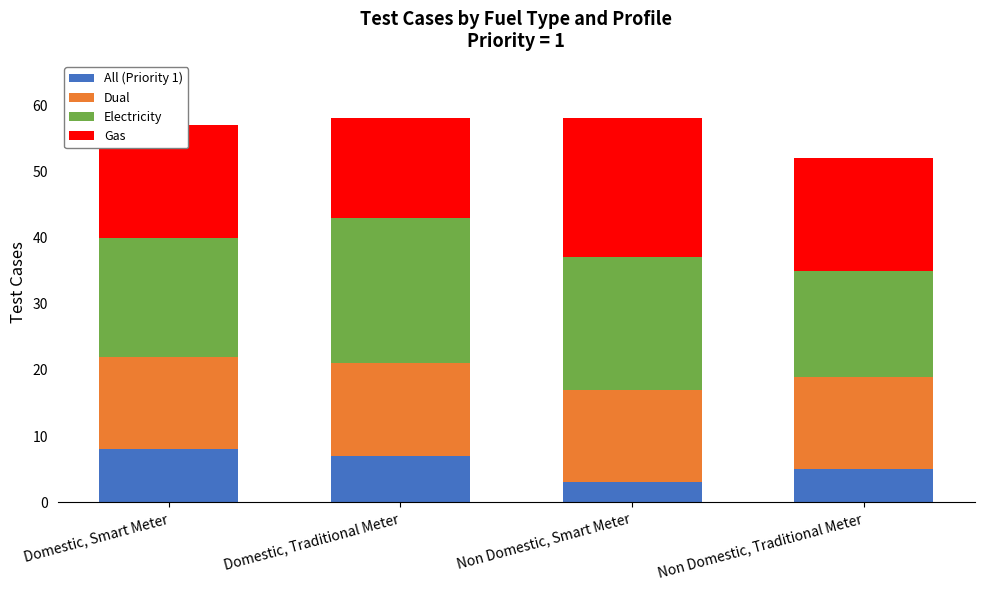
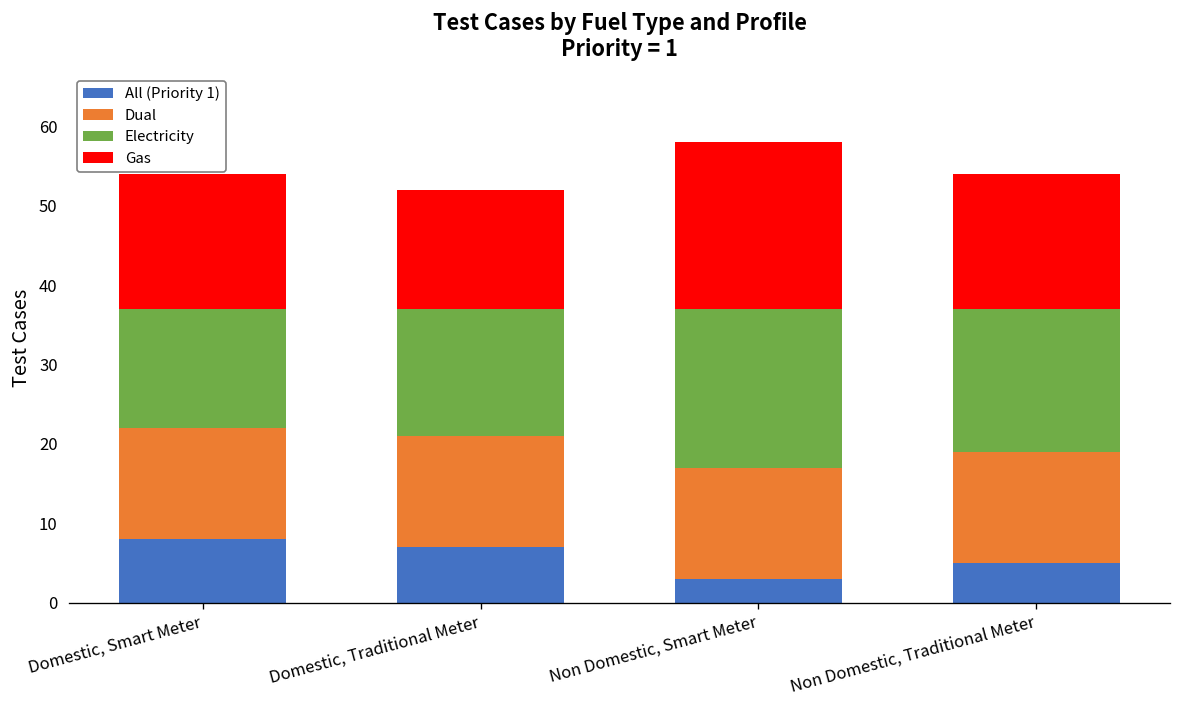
  {
    "All (Priority 1)": {
      "Domestic, Smart Meter": 8,
      "Domestic, Traditional Meter": 7,
      "Non Domestic, Smart Meter": 3,
      "Non Domestic, Traditional Meter": 5
    },
    "Dual": {
      "Domestic, Smart Meter": 14,
      "Domestic, Traditional Meter": 14,
      "Non Domestic, Smart Meter": 14,
      "Non Domestic, Traditional Meter": 14
    },
    "Electricity": {
-     "Domestic, Smart Meter": 18,
-     "Domestic, Traditional Meter": 22,
+     "Domestic, Smart Meter": 15,
+     "Domestic, Traditional Meter": 16,
      "Non Domestic, Smart Meter": 20,
-     "Non Domestic, Traditional Meter": 16
+     "Non Domestic, Traditional Meter": 18
    },
    "Gas": {
      "Domestic, Traditional Meter": 15,
      "Non Domestic, Smart Meter": 21,
      "Non Domestic, Traditional Meter": 17
    }
  }
